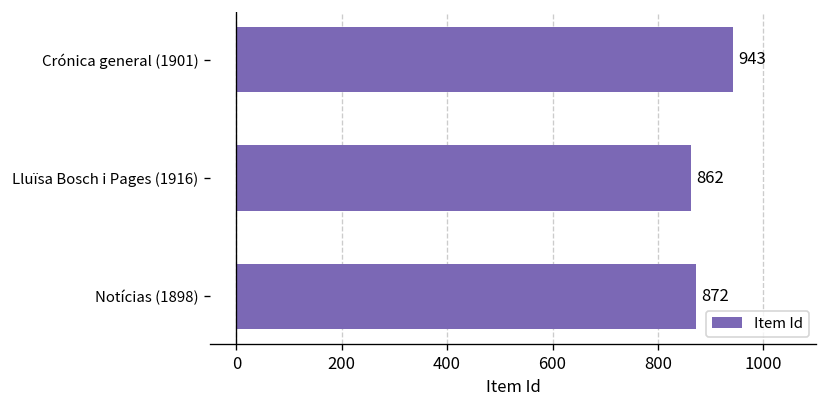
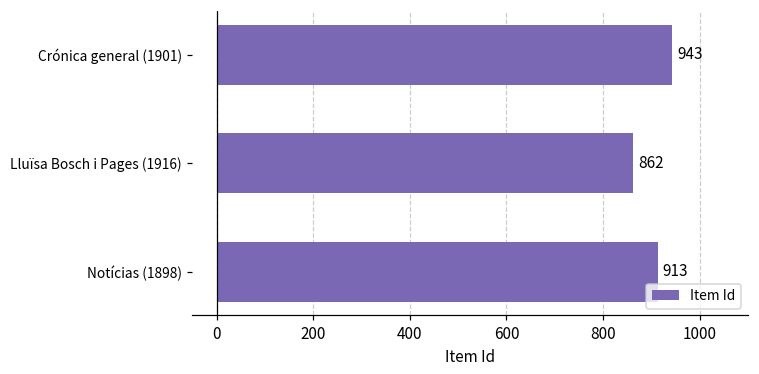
  {
    "Crónica general (1901)": 943,
    "Lluïsa Bosch i Pages (1916)": 862,
-   "Notícias (1898)": 872
+   "Notícias (1898)": 913
  }
